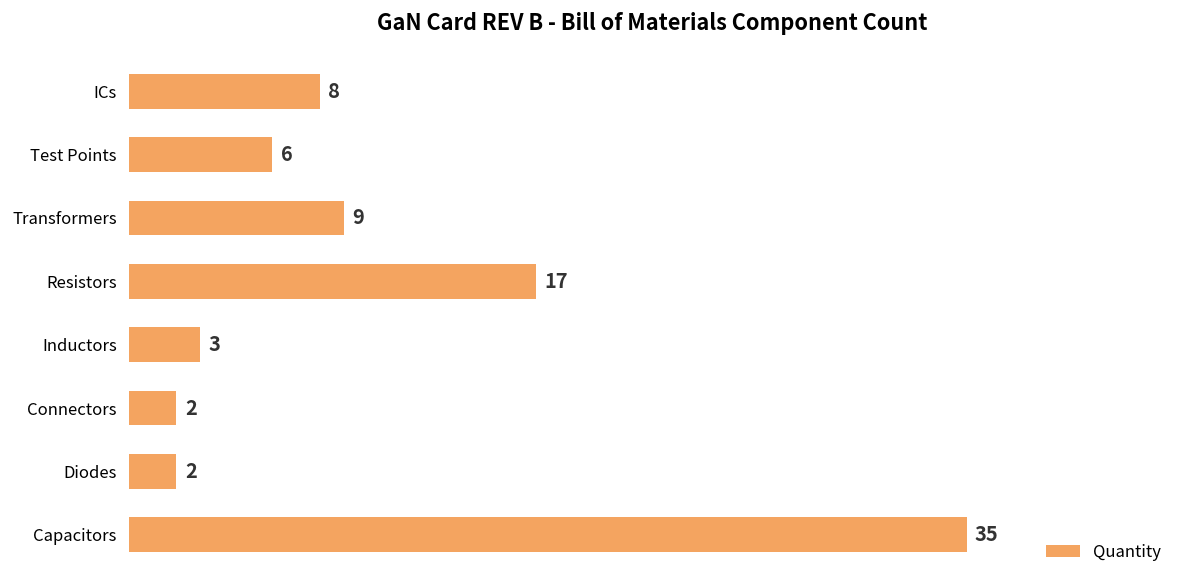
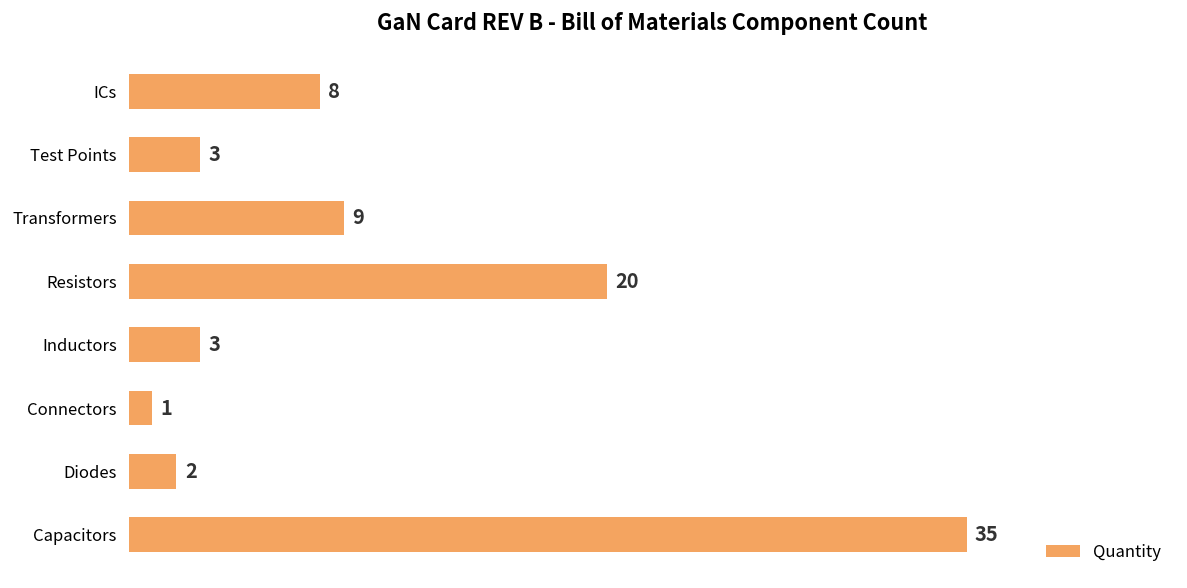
  {
    "ICs": 8,
-   "Test Points": 6,
+   "Test Points": 3,
    "Transformers": 9,
-   "Resistors": 17,
+   "Resistors": 20,
    "Inductors": 3,
-   "Connectors": 2,
+   "Connectors": 1,
    "Diodes": 2,
    "Capacitors": 35
  }
